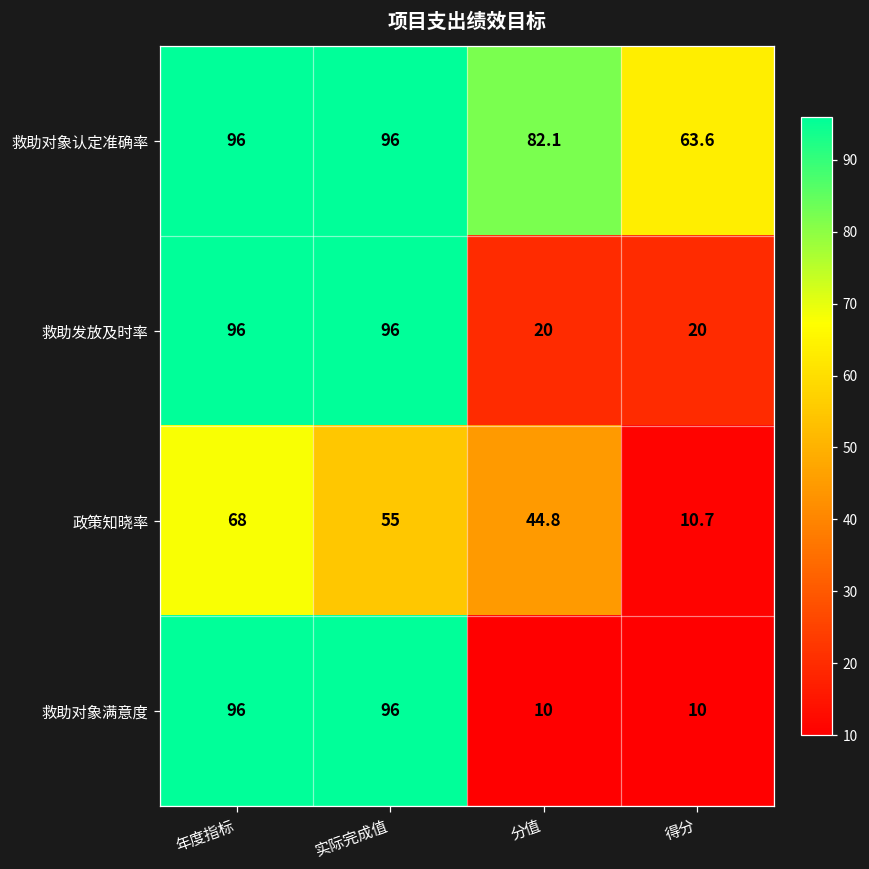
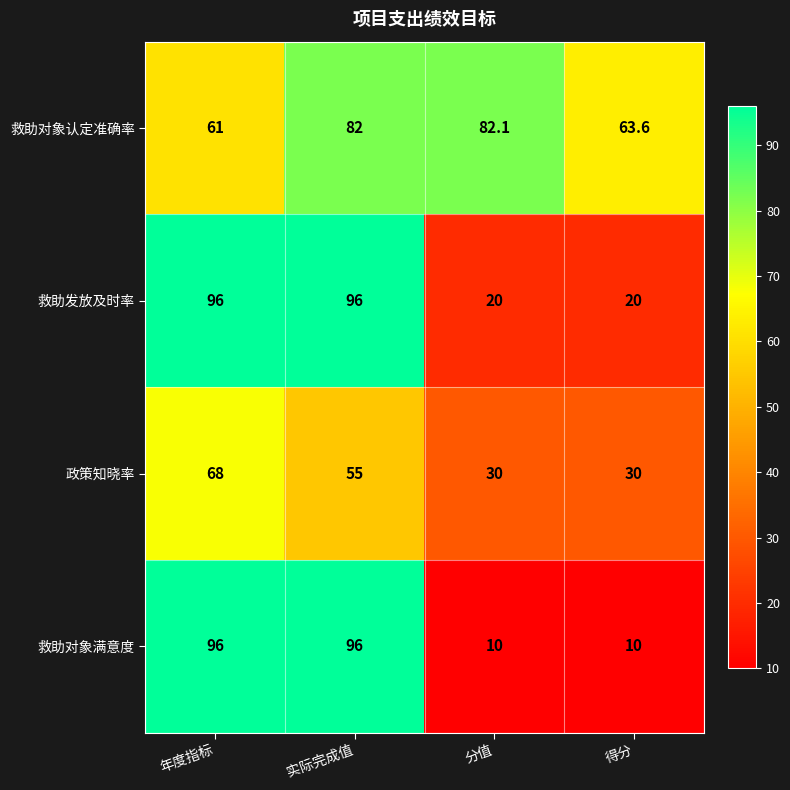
  {
    "救助对象认定准确率": {
-     "年度指标": 96,
-     "实际完成值": 96,
+     "年度指标": 61,
+     "实际完成值": 82,
      "分值": 82.1,
      "得分": 63.6
    },
    "救助发放及时率": {
      "年度指标": 96,
      "实际完成值": 96,
      "分值": 20,
      "得分": 20
    },
    "政策知晓率": {
      "年度指标": 68,
      "实际完成值": 55,
-     "分值": 44.8,
-     "得分": 10.7
+     "分值": 30,
+     "得分": 30
    },
    "救助对象满意度": {
      "年度指标": 96,
      "实际完成值": 96,
      "分值": 10,
      "得分": 10
    }
  }
